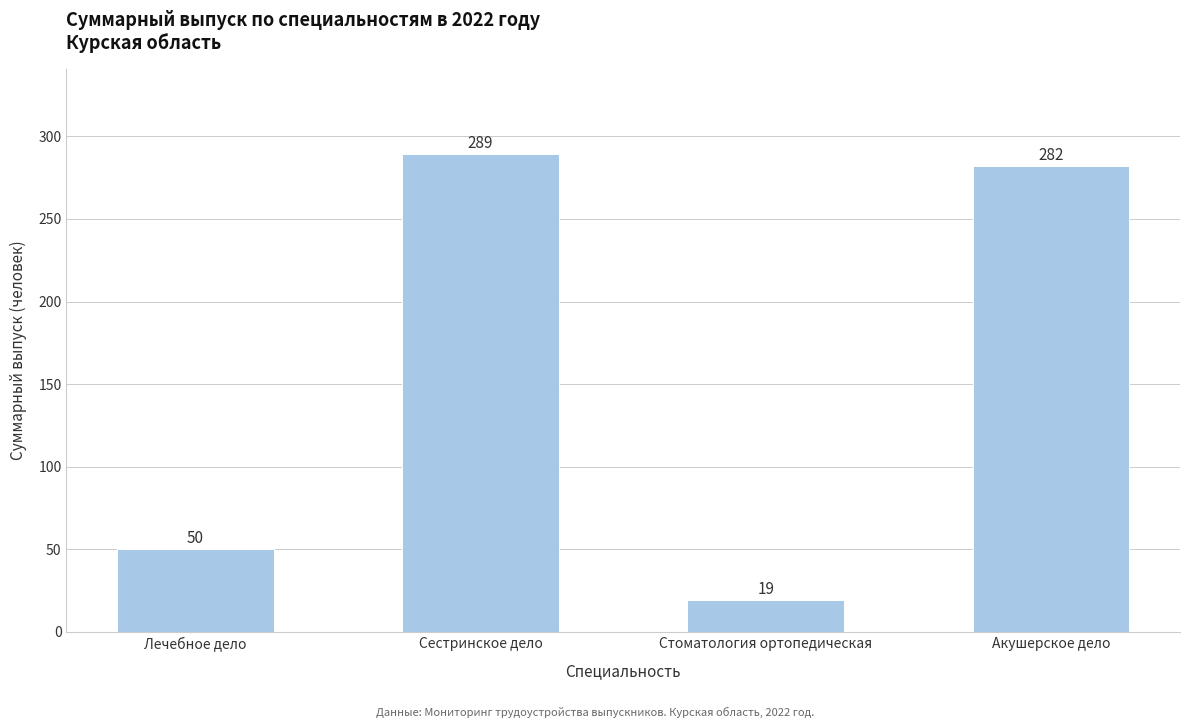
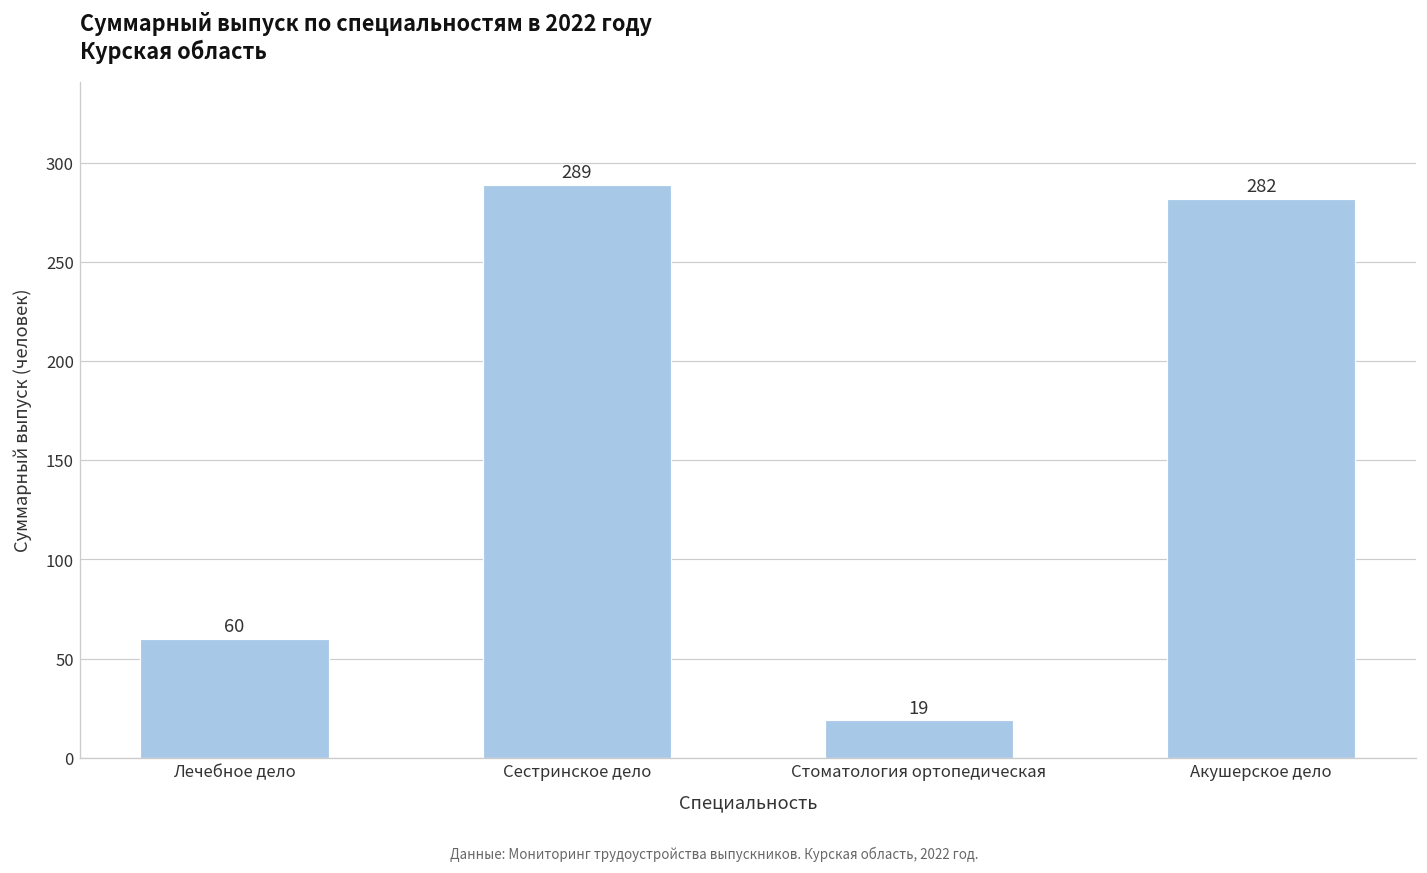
  {
-   "Лечебное дело": 50,
+   "Лечебное дело": 60,
    "Сестринское дело": 289,
    "Стоматология ортопедическая": 19,
    "Акушерское дело": 282
  }
